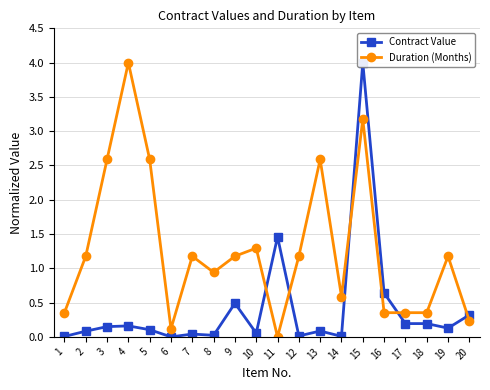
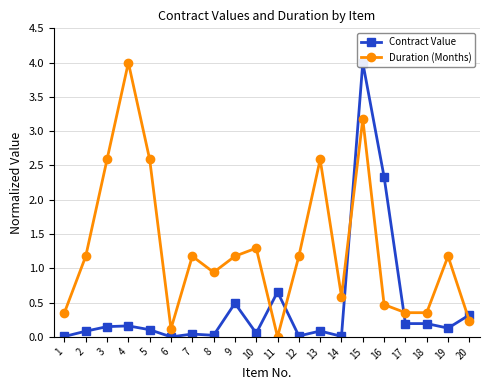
  {
    "Contract Value": {
      "1": 0.0,
      "2": 0.1,
      "3": 0.1,
      "4": 0.2,
      "5": 0.1,
      "6": 0.0,
      "7": 0.0,
      "8": 0.0,
      "9": 0.5,
      "10": 0.1,
-     "11": 1.5,
+     "11": 0.7,
      "12": 0.0,
      "13": 0.1,
      "14": 0.0,
-     "16": 0.6,
+     "16": 2.3,
      "17": 0.2,
      "18": 0.2,
      "19": 0.1,
      "20": 0.3
    },
    "Duration (Months)": {
      "1": 0.4,
      "2": 1.2,
      "3": 2.6,
      "4": 4.0,
      "5": 2.6,
      "6": 0.1,
      "7": 1.2,
      "8": 0.9,
      "9": 1.2,
      "10": 1.3,
      "11": 0.0,
      "12": 1.2,
      "13": 2.6,
      "14": 0.6,
      "15": 3.2,
-     "16": 0.4,
+     "16": 0.5,
      "17": 0.4,
      "18": 0.4,
      "19": 1.2,
      "20": 0.2
    }
  }
